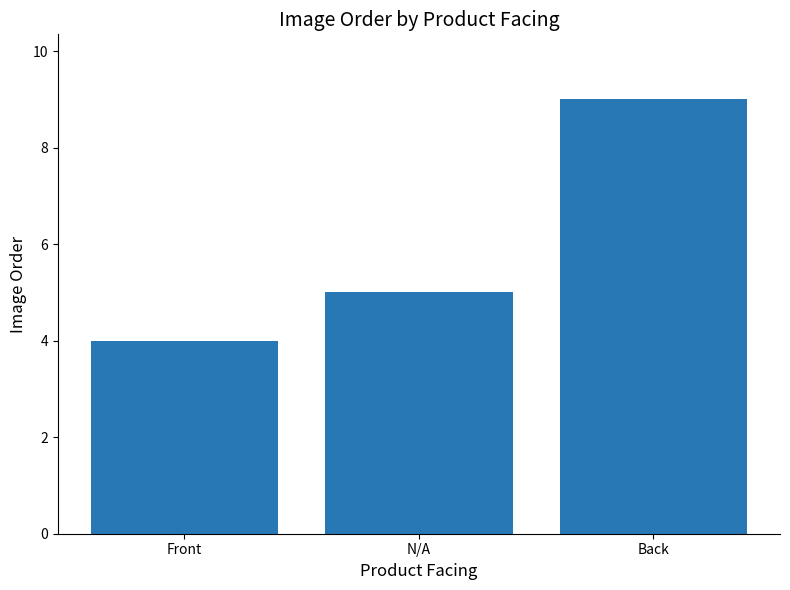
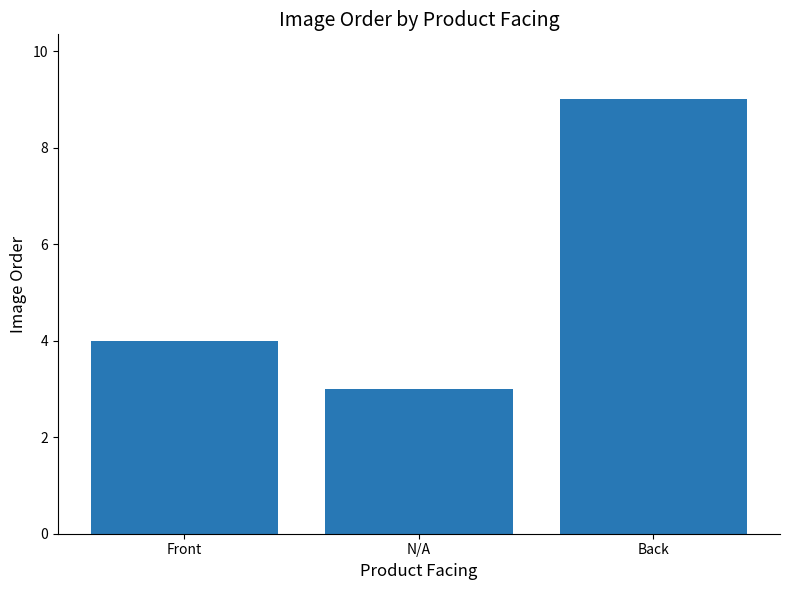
  {
    "Front": 4,
-   "N/A": 5,
+   "N/A": 3,
    "Back": 9
  }
